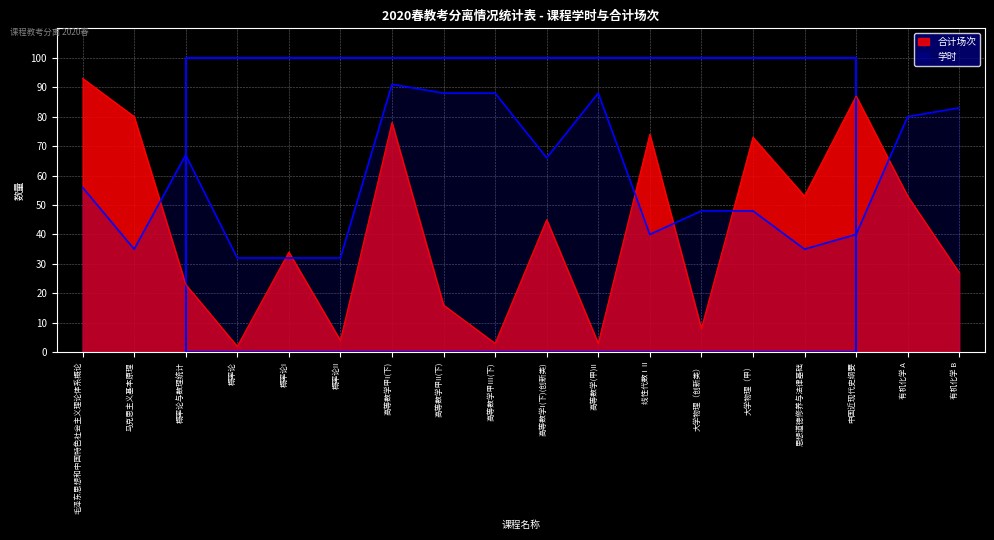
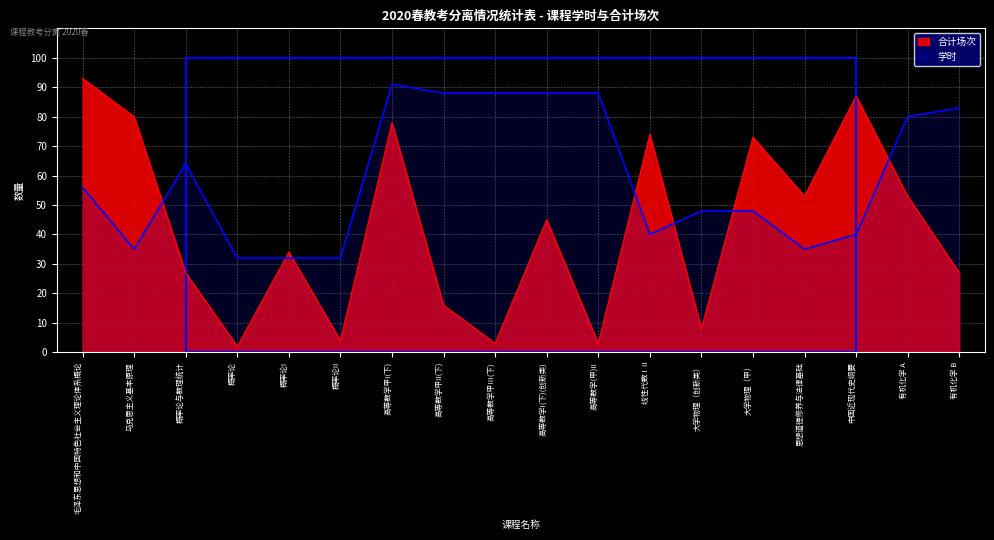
  {
    "合计场次": {
      "毛泽东思想和中国特色社会主义理论体系概论": 93,
      "马克思主义基本原理": 80,
-     "概率论与数理统计": 23,
+     "概率论与数理统计": 27,
      "概率论": 2,
      "概率论I": 34,
      "概率论II": 4,
      "高等数学甲I(下)": 78,
      "高等数学甲II(下)": 16,
      "高等数学甲Ⅲ(下)": 3,
      "高等数学I(下)(创新类)": 45,
      "高等数学(甲)II": 3,
      "线性代数 I II": 74,
      "大学物理（创新类）": 8,
      "大学物理（甲）": 73,
      "思想道德修养与法律基础": 53,
      "中国近现代史纲要": 87,
      "有机化学 A": 53,
      "有机化学 B": 27
    },
    "学时": {
      "毛泽东思想和中国特色社会主义理论体系概论": 56,
      "马克思主义基本原理": 35,
-     "概率论与数理统计": 67,
+     "概率论与数理统计": 64,
      "概率论": 32,
      "概率论I": 32,
      "概率论II": 32,
      "高等数学甲I(下)": 91,
      "高等数学甲II(下)": 88,
      "高等数学甲Ⅲ(下)": 88,
-     "高等数学I(下)(创新类)": 66,
+     "高等数学I(下)(创新类)": 88,
      "高等数学(甲)II": 88,
      "线性代数 I II": 40,
      "大学物理（创新类）": 48,
      "大学物理（甲）": 48,
      "思想道德修养与法律基础": 35,
      "中国近现代史纲要": 40,
      "有机化学 A": 80,
      "有机化学 B": 83
    }
  }
